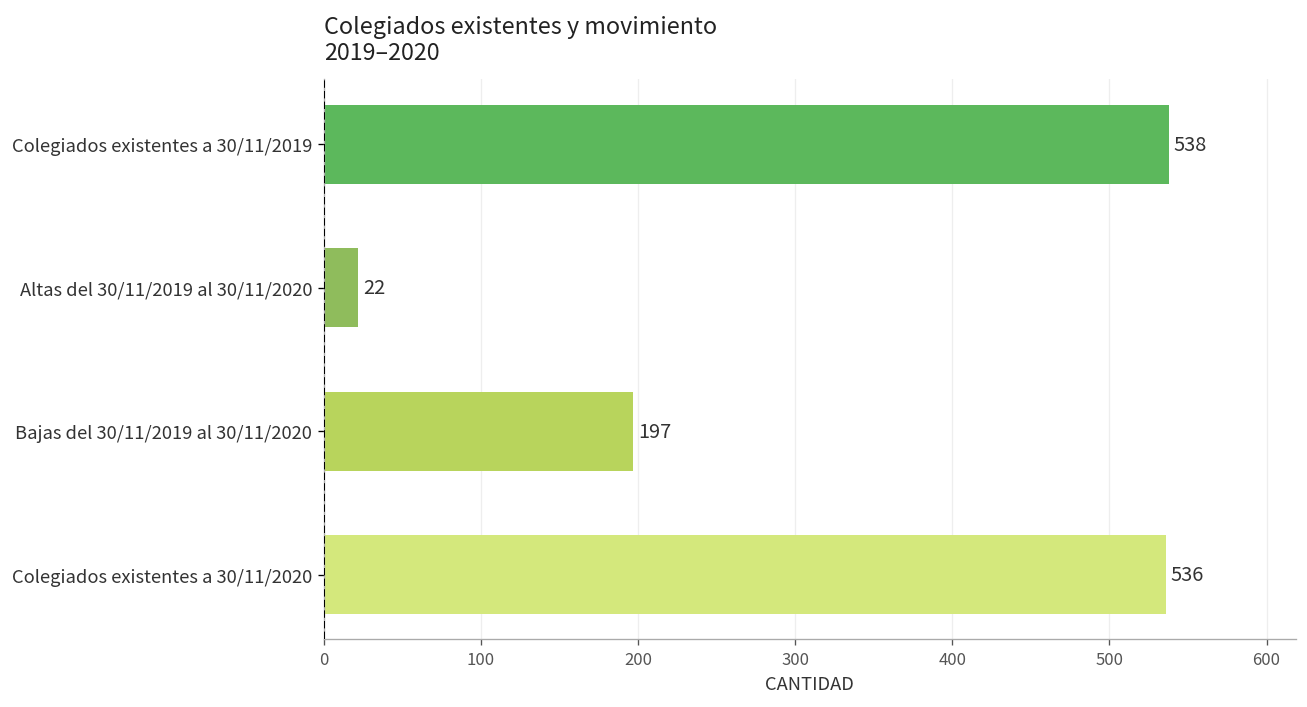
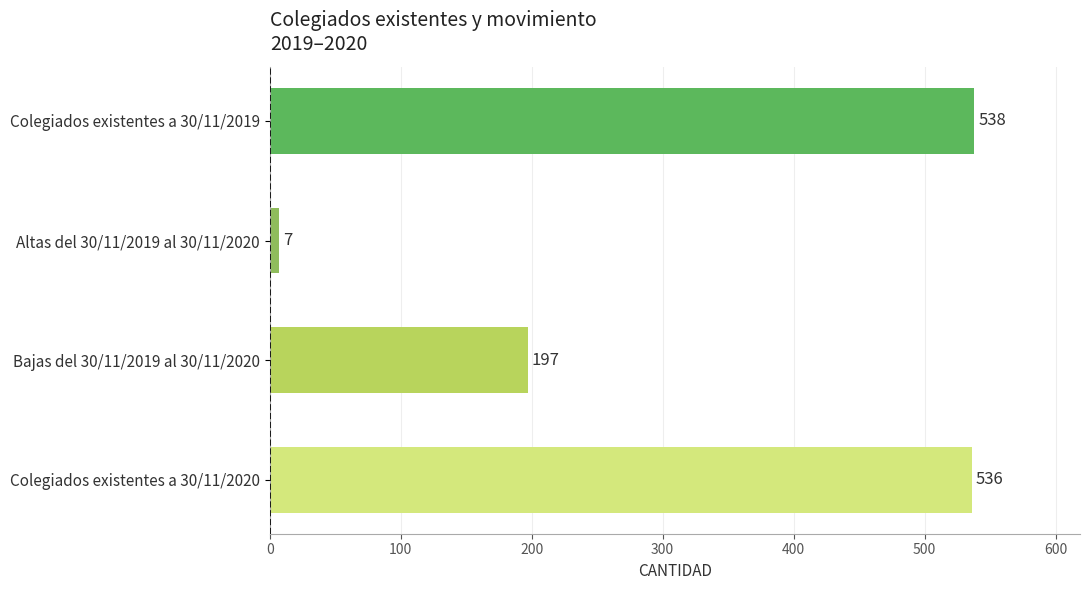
  {
    "Colegiados existentes a 30/11/2019": 538,
-   "Altas del 30/11/2019 al 30/11/2020": 22,
+   "Altas del 30/11/2019 al 30/11/2020": 7,
    "Bajas del 30/11/2019 al 30/11/2020": 197,
    "Colegiados existentes a 30/11/2020": 536
  }
